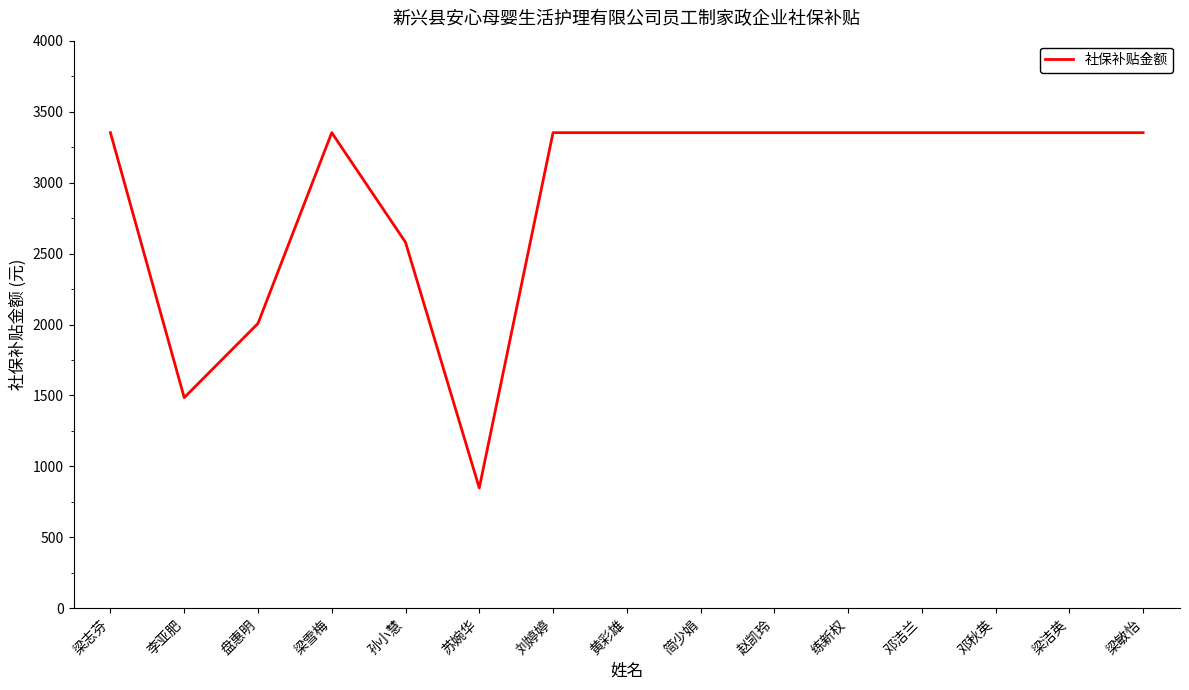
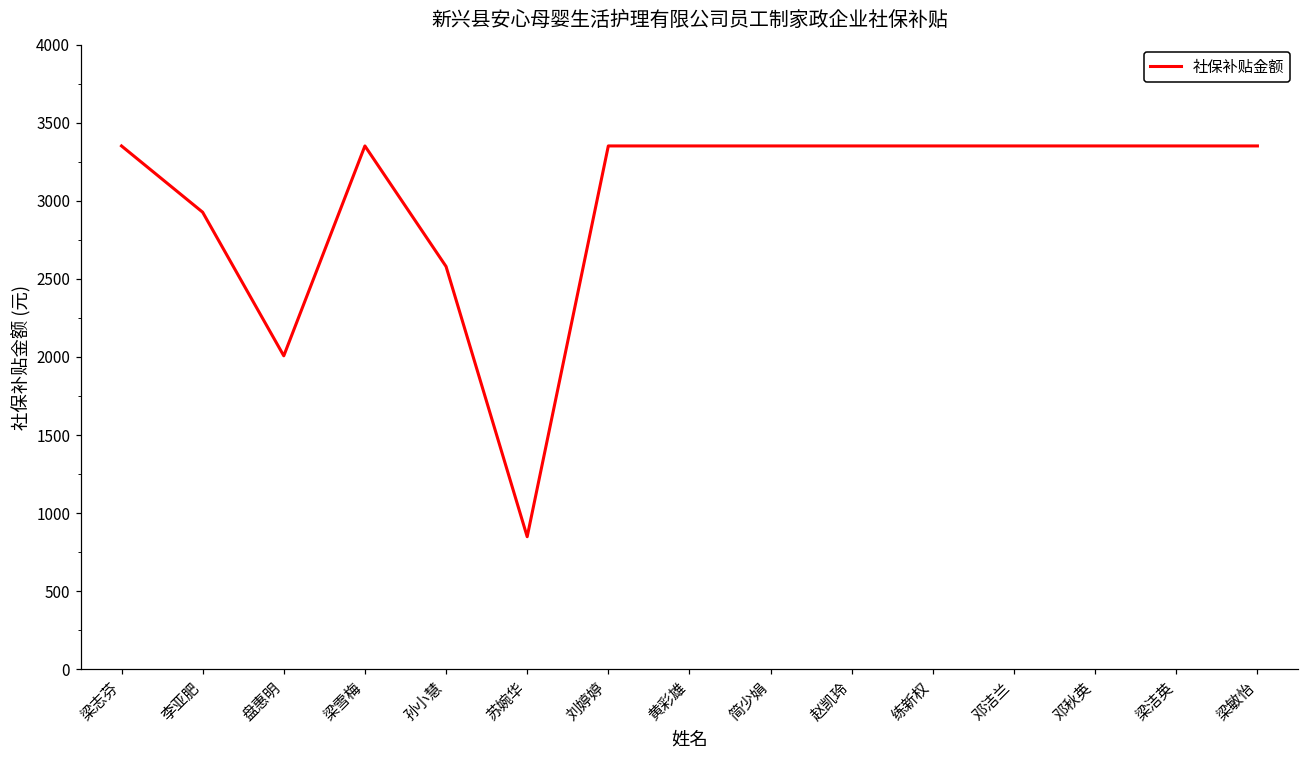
  {
    "梁志芬": 3350,
-   "李亚肥": 1490,
+   "李亚肥": 2930,
    "盘惠明": 2010,
    "梁雪梅": 3350,
    "孙小慧": 2580,
    "苏婉华": 850,
    "刘婷婷": 3350,
    "黄彩雄": 3350,
    "简少娟": 3350,
    "赵凯玲": 3350,
    "练新权": 3350,
    "邓洁兰": 3350,
    "邓秋英": 3350,
    "梁洁英": 3350,
    "梁敏怡": 3350
  }
